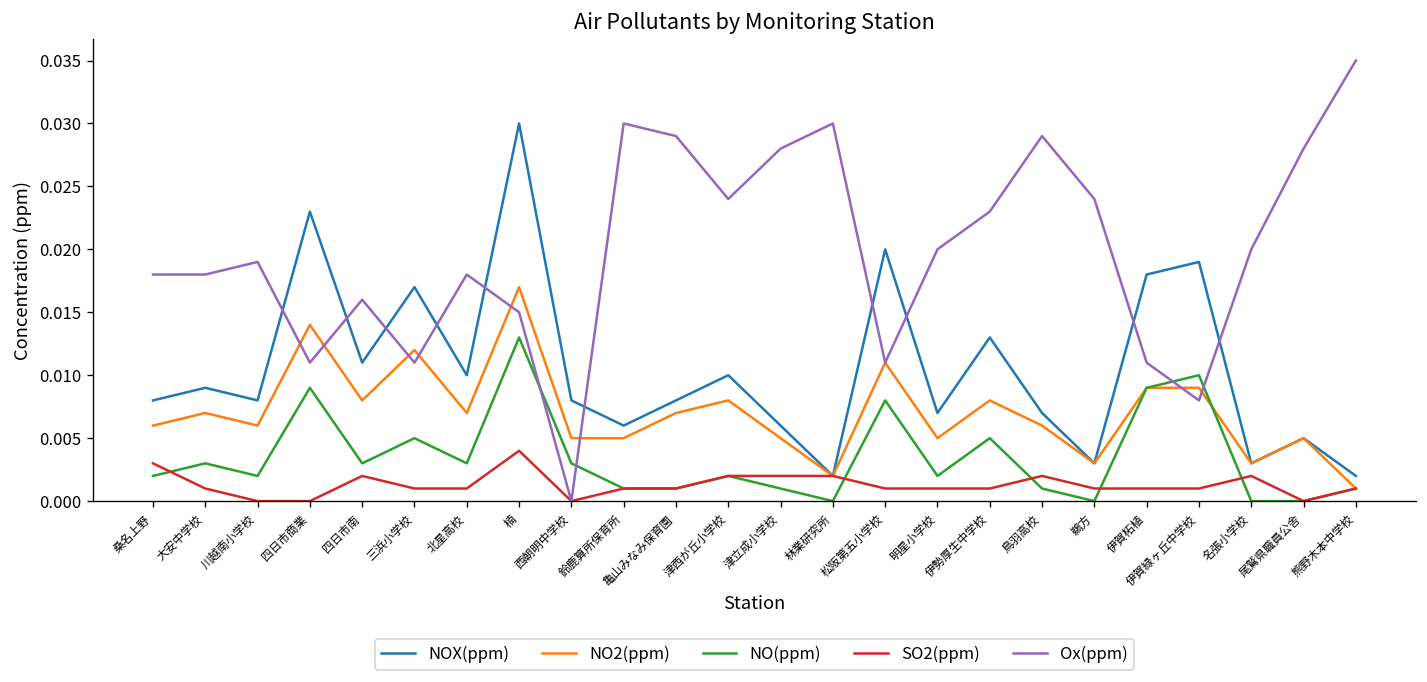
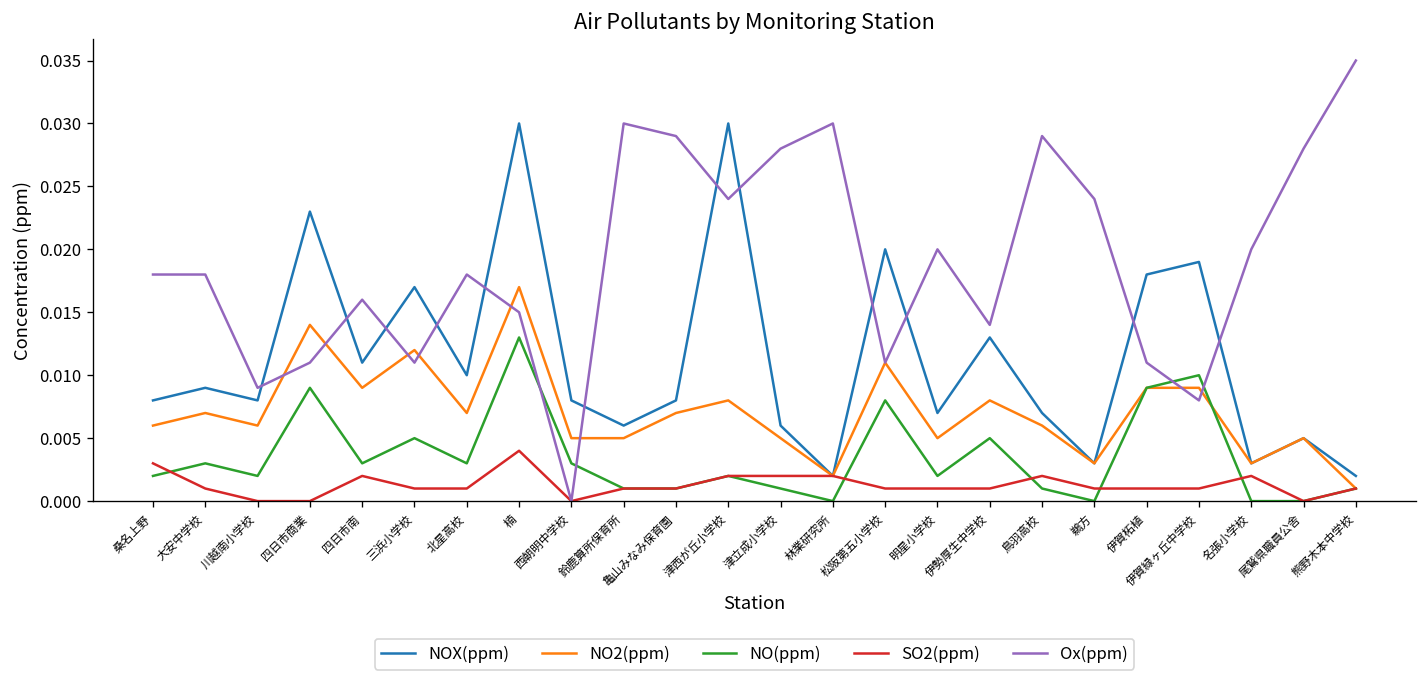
  {
    "NOX(ppm)": {
      "桑名上野": 0.0080,
      "大安中学校": 0.0090,
      "川越南小学校": 0.0080,
      "四日市商業": 0.0230,
      "四日市南": 0.0110,
      "三浜小学校": 0.0170,
      "北星高校": 0.01,
      "楠": 0.03,
      "西朝明中学校": 0.0080,
      "鈴鹿算所保育所": 0.0060,
      "亀山みなみ保育園": 0.0080,
-     "津西が丘小学校": 0.01,
+     "津西が丘小学校": 0.03,
      "津立成小学校": 0.0060,
      "松阪第五小学校": 0.02,
      "明星小学校": 0.0070,
      "伊勢厚生中学校": 0.0130,
      "鳥羽高校": 0.0070,
      "伊賀柘植": 0.0180,
      "伊賀緑ヶ丘中学校": 0.0190,
      "熊野木本中学校": 0.0020
    },
    "NO2(ppm)": {
      "桑名上野": 0.006,
      "大安中学校": 0.007,
      "川越南小学校": 0.006,
      "四日市商業": 0.014,
-     "四日市南": 0.008,
+     "四日市南": 0.009,
      "三浜小学校": 0.012,
      "北星高校": 0.007,
      "楠": 0.017,
      "西朝明中学校": 0.005,
      "鈴鹿算所保育所": 0.005,
      "亀山みなみ保育園": 0.007,
      "津西が丘小学校": 0.008,
      "津立成小学校": 0.005,
      "明星小学校": 0.005,
      "伊勢厚生中学校": 0.008,
      "鳥羽高校": 0.006,
      "伊賀緑ヶ丘中学校": 0.009
    },
    "NO(ppm)": {
      "桑名上野": 0.002,
      "大安中学校": 0.003,
      "川越南小学校": 0.002,
      "四日市商業": 0.009,
      "四日市南": 0.003,
      "三浜小学校": 0.005,
      "北星高校": 0.003,
      "楠": 0.013,
      "西朝明中学校": 0.003,
      "津立成小学校": 0.001,
      "林業研究所": 0.000,
      "松阪第五小学校": 0.008,
      "明星小学校": 0.002,
      "伊勢厚生中学校": 0.005,
      "鳥羽高校": 0.001,
      "鵜方": 0.000,
      "伊賀緑ヶ丘中学校": 0.010,
      "名張小学校": 0.000
    },
    "SO2(ppm)": {
      "桑名上野": 0.003,
      "大安中学校": 0.001,
      "川越南小学校": 0.000,
      "四日市商業": 0.000,
      "四日市南": 0.002,
      "三浜小学校": 0.001,
      "北星高校": 0.001,
      "楠": 0.004,
      "津立成小学校": 0.002,
      "松阪第五小学校": 0.001,
      "明星小学校": 0.001,
      "伊勢厚生中学校": 0.001,
      "鳥羽高校": 0.002,
      "鵜方": 0.001,
      "伊賀柘植": 0.001,
      "伊賀緑ヶ丘中学校": 0.001,
      "名張小学校": 0.002
    },
    "Ox(ppm)": {
      "桑名上野": 0.018,
      "大安中学校": 0.018,
-     "川越南小学校": 0.019,
+     "川越南小学校": 0.009,
      "四日市商業": 0.011,
      "四日市南": 0.016,
      "三浜小学校": 0.011,
      "北星高校": 0.018,
      "楠": 0.015,
      "鈴鹿算所保育所": 0.030,
      "亀山みなみ保育園": 0.029,
      "津西が丘小学校": 0.024,
      "津立成小学校": 0.028,
      "林業研究所": 0.030,
      "明星小学校": 0.020,
-     "伊勢厚生中学校": 0.023,
+     "伊勢厚生中学校": 0.014,
      "鳥羽高校": 0.029,
      "鵜方": 0.024,
      "伊賀柘植": 0.011,
      "伊賀緑ヶ丘中学校": 0.008,
      "名張小学校": 0.020,
      "尾鷲県職員公舎": 0.028,
      "熊野木本中学校": 0.035
    }
  }
